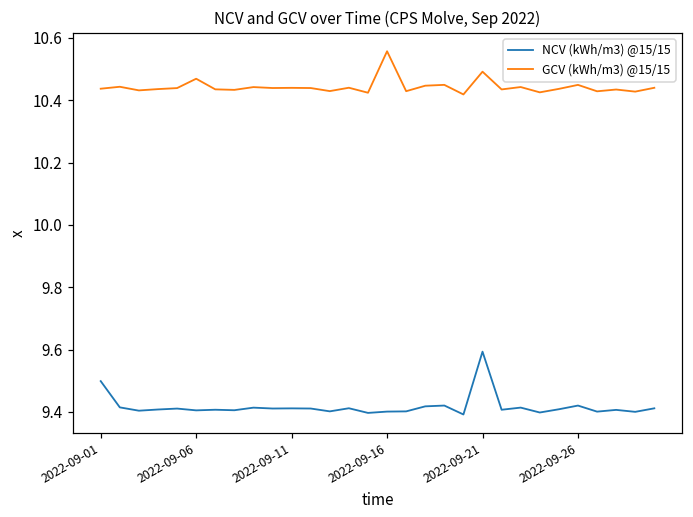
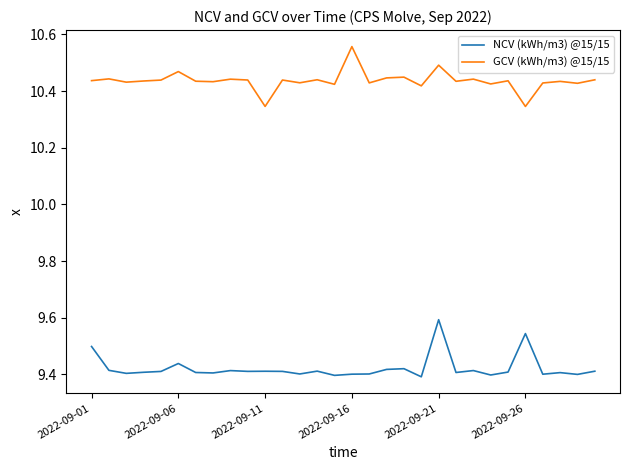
  {
    "NCV (kWh/m3) @15/15": {
      "2022-09-01": 9.50,
-     "2022-09-06": 9.41,
+     "2022-09-06": 9.44,
      "2022-09-11": 9.41,
      "2022-09-16": 9.40,
      "2022-09-21": 9.59,
-     "2022-09-26": 9.42
+     "2022-09-26": 9.54
    },
    "GCV (kWh/m3) @15/15": {
      "2022-09-01": 10.44,
      "2022-09-06": 10.47,
-     "2022-09-11": 10.44,
+     "2022-09-11": 10.35,
      "2022-09-16": 10.56,
      "2022-09-21": 10.49,
-     "2022-09-26": 10.45
+     "2022-09-26": 10.35
    }
  }
